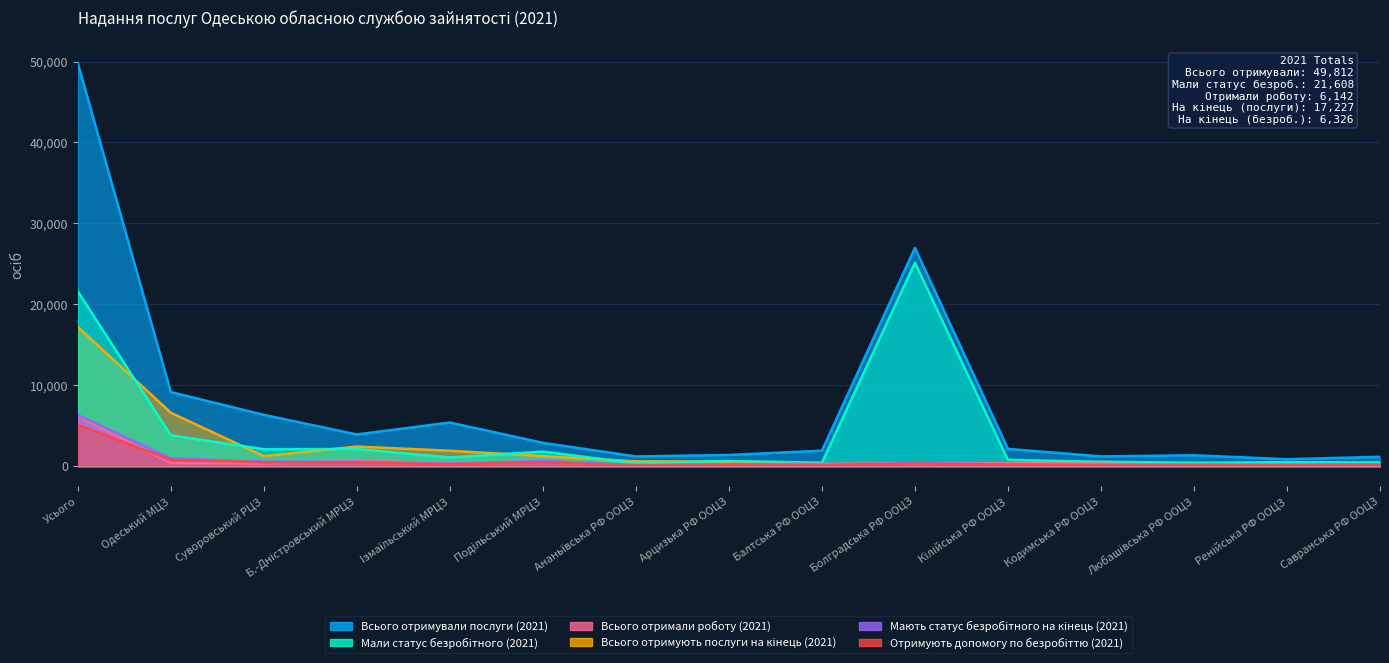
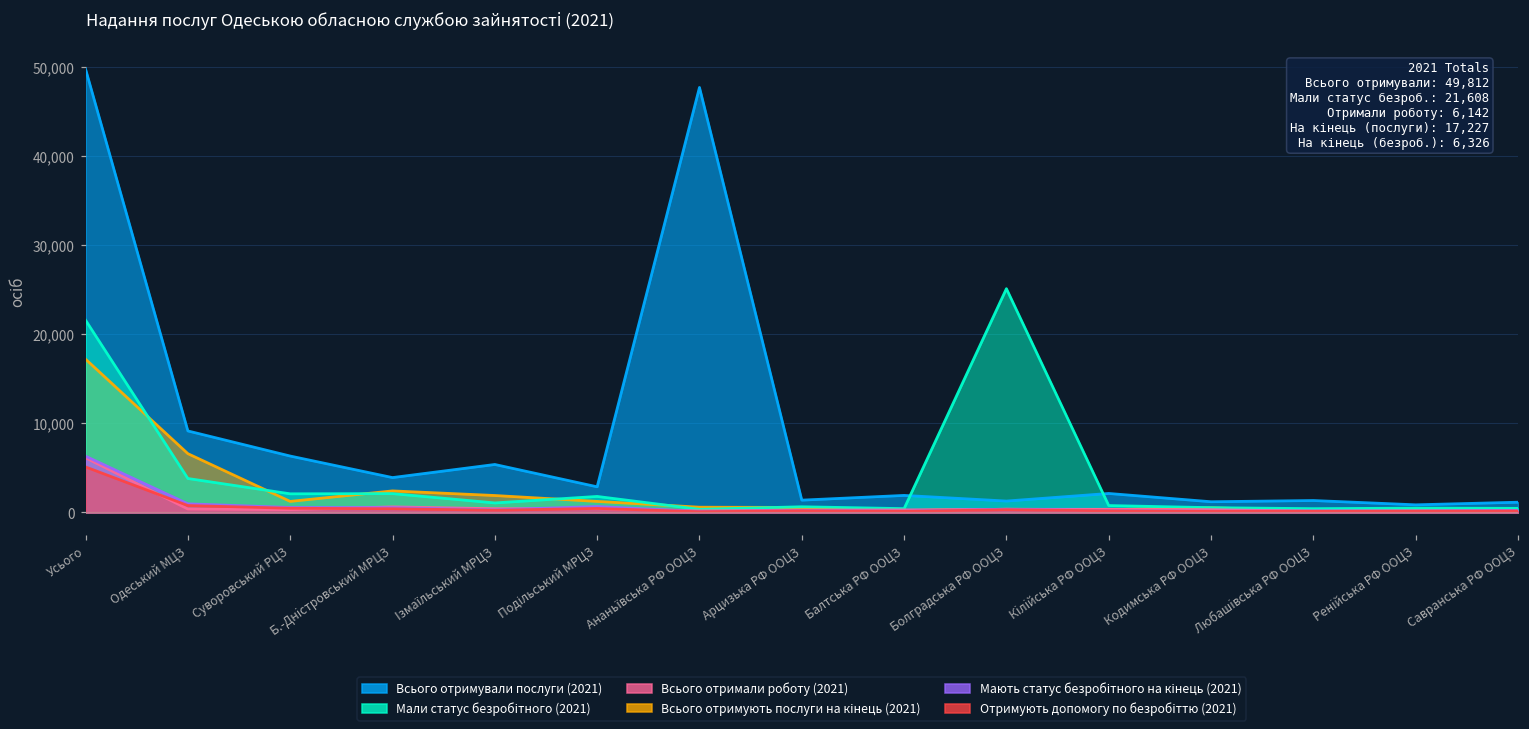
  {
    "Всього отримували послуги (2021)": {
      "Усього": "50,000",
      "Одеський МЦЗ": "9,000",
      "Суворовський РЦЗ": "6,000",
      "Б.-Днiстровський МРЦЗ": "4,000",
      "Iзмаїльський МРЦЗ": "5,000",
      "Подільський МРЦЗ": "3,000",
-     "Ананьївська РФ ООЦЗ": "1,000",
+     "Ананьївська РФ ООЦЗ": "48,000",
      "Арцизька РФ ООЦЗ": "1,000",
      "Балтська РФ ООЦЗ": "2,000",
-     "Болградська РФ ООЦЗ": "27,000",
+     "Болградська РФ ООЦЗ": "1,000",
      "Кiлiйська РФ ООЦЗ": "2,000",
      "Кодимська РФ ООЦЗ": "1,000",
      "Любашiвська РФ ООЦЗ": "1,000",
      "Ренiйська РФ ООЦЗ": "1,000",
      "Савранська РФ ООЦЗ": "1,000"
    },
    "Всього отримують послуги на кінець (2021)": {
      "Усього": "17,000",
      "Одеський МЦЗ": "7,000",
      "Суворовський РЦЗ": "1,000",
      "Iзмаїльський МРЦЗ": "2,000",
      "Подільський МРЦЗ": "1,000"
    },
    "Мали статус безробітного (2021)": {
      "Усього": "22,000",
      "Одеський МЦЗ": "4,000",
      "Суворовський РЦЗ": "2,000",
      "Iзмаїльський МРЦЗ": "1,000",
      "Подільський МРЦЗ": "2,000",
      "Болградська РФ ООЦЗ": "25,000",
      "Кiлiйська РФ ООЦЗ": "1,000"
    },
    "Всього отримали роботу (2021)": {
      "Одеський МЦЗ": "0"
    },
    "Отримують допомогу по безробіттю (2021)": {
      "Усього": "5,000"
    }
  }
